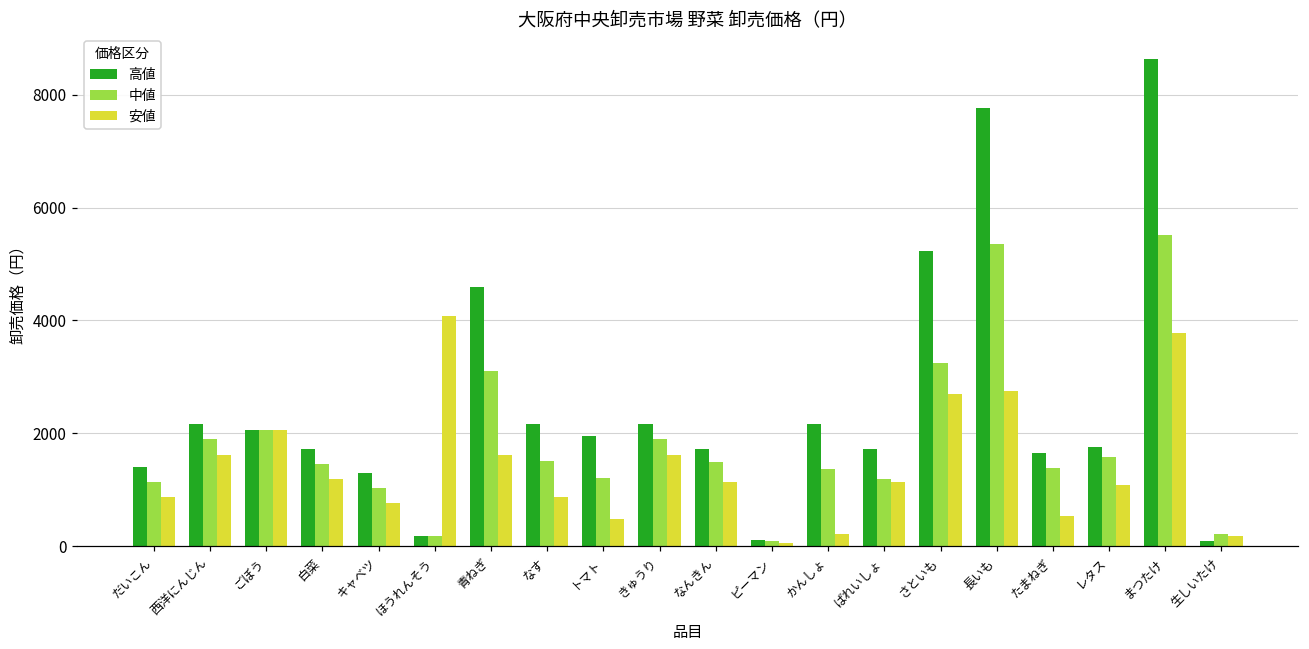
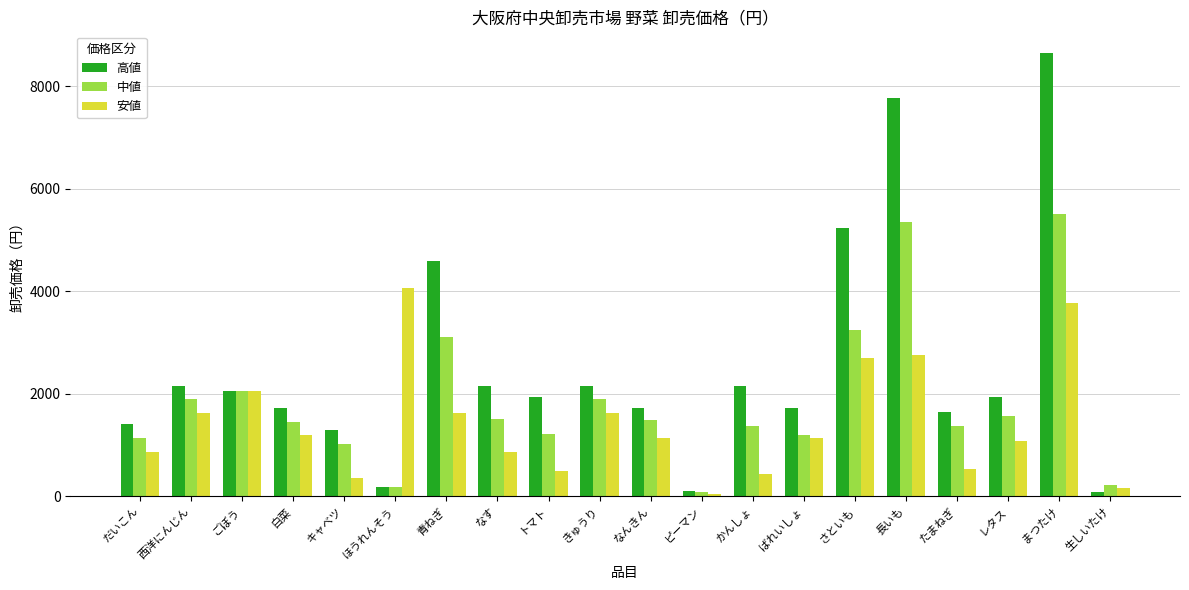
  {
    "高値": {
      "だいこん": 1400,
      "西洋にんじん": 2200,
      "ごぼう": 2100,
      "白菜": 1700,
      "キャベツ": 1300,
      "ほうれんそう": 200,
      "青ねぎ": 4600,
      "なす": 2200,
      "トマト": 1900,
      "きゅうり": 2200,
      "なんきん": 1700,
      "ピーマン": 100,
      "かんしょ": 2200,
      "ばれいしょ": 1700,
      "さといも": 5200,
      "長いも": 7800,
      "たまねぎ": 1700,
-     "レタス": 1800,
+     "レタス": 1900,
      "まつたけ": 8600,
      "生しいたけ": 100
    },
    "中値": {
      "だいこん": 1100,
      "西洋にんじん": 1900,
      "ごぼう": 2100,
      "白菜": 1500,
      "キャベツ": 1000,
      "ほうれんそう": 200,
      "青ねぎ": 3100,
      "なす": 1500,
      "トマト": 1200,
      "きゅうり": 1900,
      "なんきん": 1500,
      "ピーマン": 100,
      "かんしょ": 1400,
      "ばれいしょ": 1200,
      "さといも": 3200,
      "長いも": 5400,
      "たまねぎ": 1400,
      "レタス": 1600,
      "まつたけ": 5500,
      "生しいたけ": 200
    },
    "安値": {
      "だいこん": 900,
      "西洋にんじん": 1600,
      "ごぼう": 2100,
      "白菜": 1200,
-     "キャベツ": 800,
+     "キャベツ": 400,
      "ほうれんそう": 4100,
      "青ねぎ": 1600,
      "なす": 900,
      "トマト": 500,
      "きゅうり": 1600,
      "なんきん": 1100,
      "ピーマン": 100,
-     "かんしょ": 200,
+     "かんしょ": 400,
      "ばれいしょ": 1100,
      "さといも": 2700,
      "長いも": 2800,
      "たまねぎ": 500,
      "レタス": 1100,
      "まつたけ": 3800,
      "生しいたけ": 200
    }
  }
